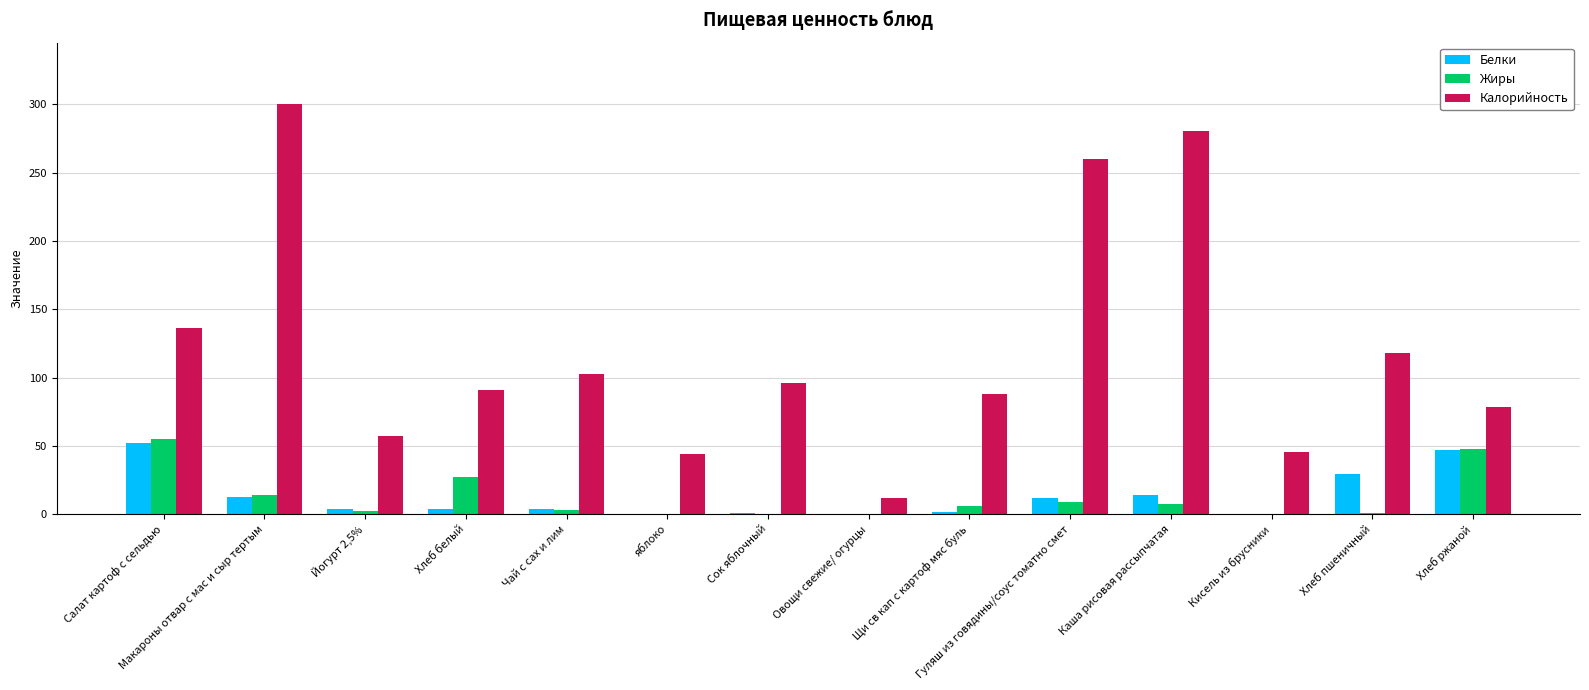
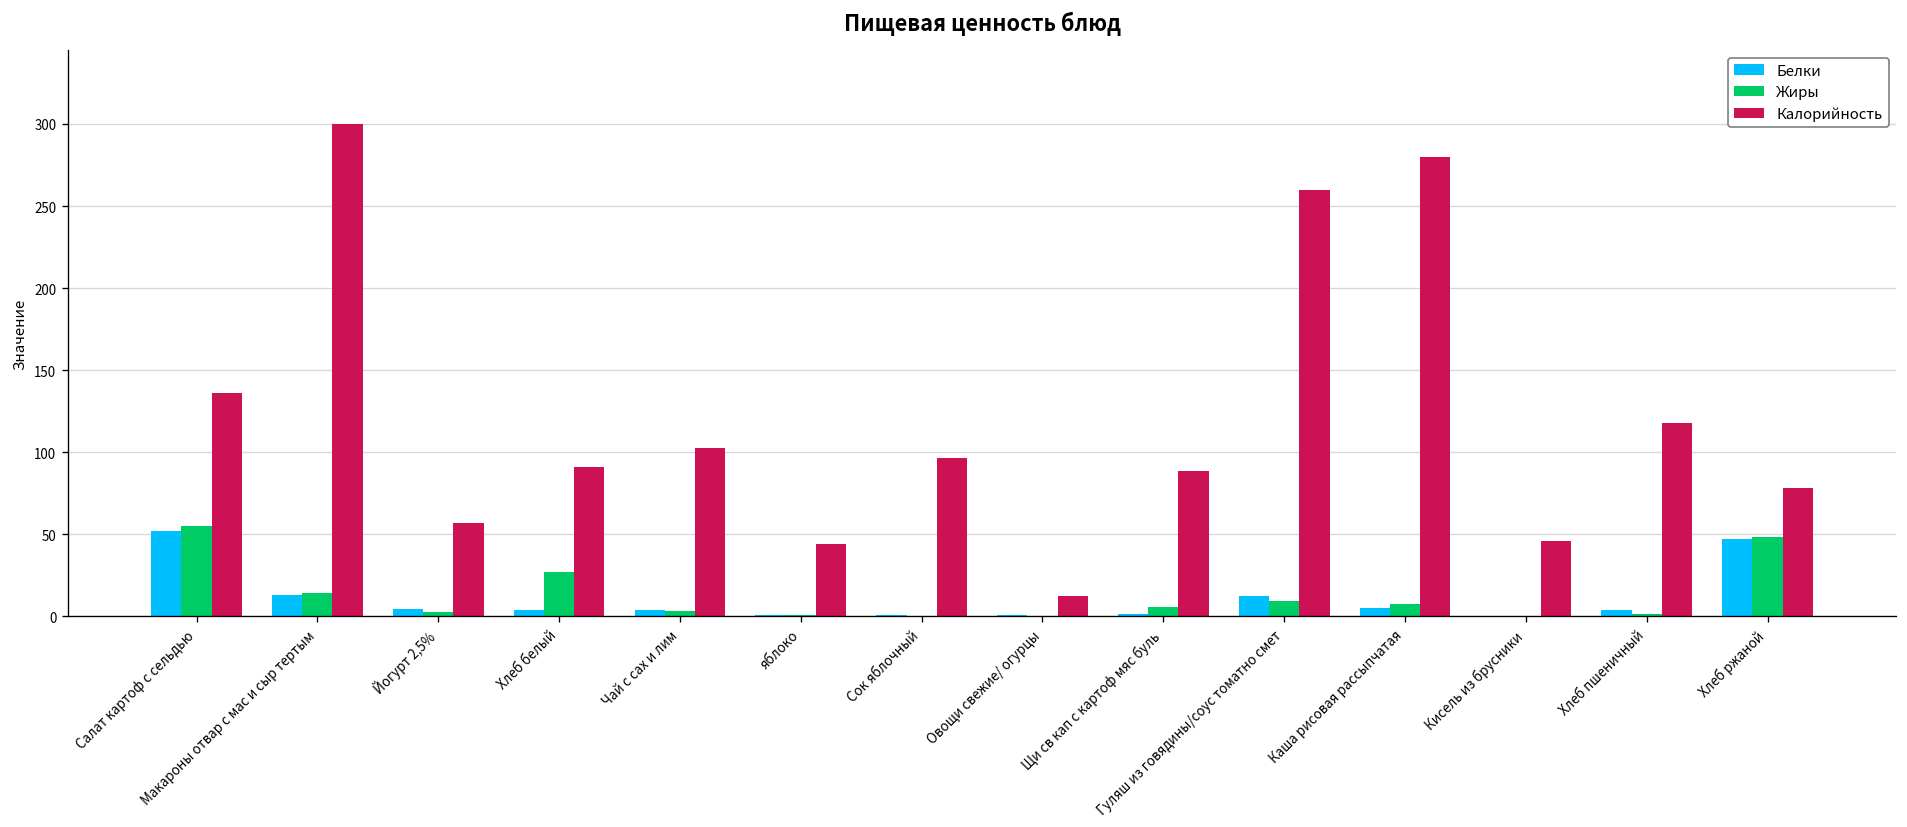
  {
    "Белки": {
      "Салат картоф с сельдью": 52,
      "Макароны отвар с мас и сыр тертым": 13,
      "Йогурт 2,5%": 4,
      "Хлеб белый": 4,
      "Чай с сах и лим": 4,
      "Гуляш из говядины/соус томатно смет": 12,
-     "Каша рисовая рассыпчатая": 14,
-     "Хлеб пшеничный": 30,
+     "Каша рисовая рассыпчатая": 5,
+     "Хлеб пшеничный": 4,
      "Хлеб ржаной": 47
    },
    "Жиры": {
      "Салат картоф с сельдью": 55,
      "Макароны отвар с мас и сыр тертым": 14,
      "Йогурт 2,5%": 3,
      "Хлеб белый": 27,
      "Чай с сах и лим": 3,
      "Сок яблочный": 0,
      "Щи св кап с картоф мяс буль": 6,
      "Гуляш из говядины/соус томатно смет": 9,
      "Каша рисовая рассыпчатая": 7,
      "Хлеб ржаной": 48
    },
    "Калорийность": {
      "Салат картоф с сельдью": 136,
      "Макароны отвар с мас и сыр тертым": 300,
      "Йогурт 2,5%": 57,
      "Хлеб белый": 91,
      "Чай с сах и лим": 103,
      "яблоко": 44,
      "Сок яблочный": 96,
      "Овощи свежие/ огурцы": 12,
      "Щи св кап с картоф мяс буль": 88,
      "Гуляш из говядины/соус томатно смет": 260,
      "Каша рисовая рассыпчатая": 280,
      "Кисель из брусники": 46,
      "Хлеб пшеничный": 118,
      "Хлеб ржаной": 78
    }
  }
